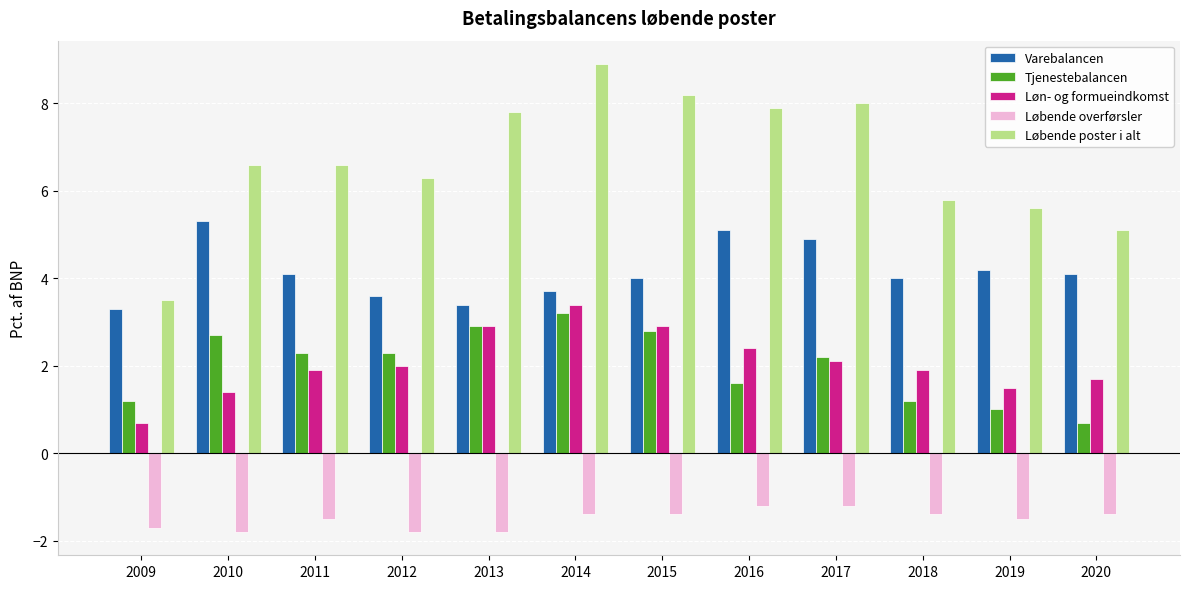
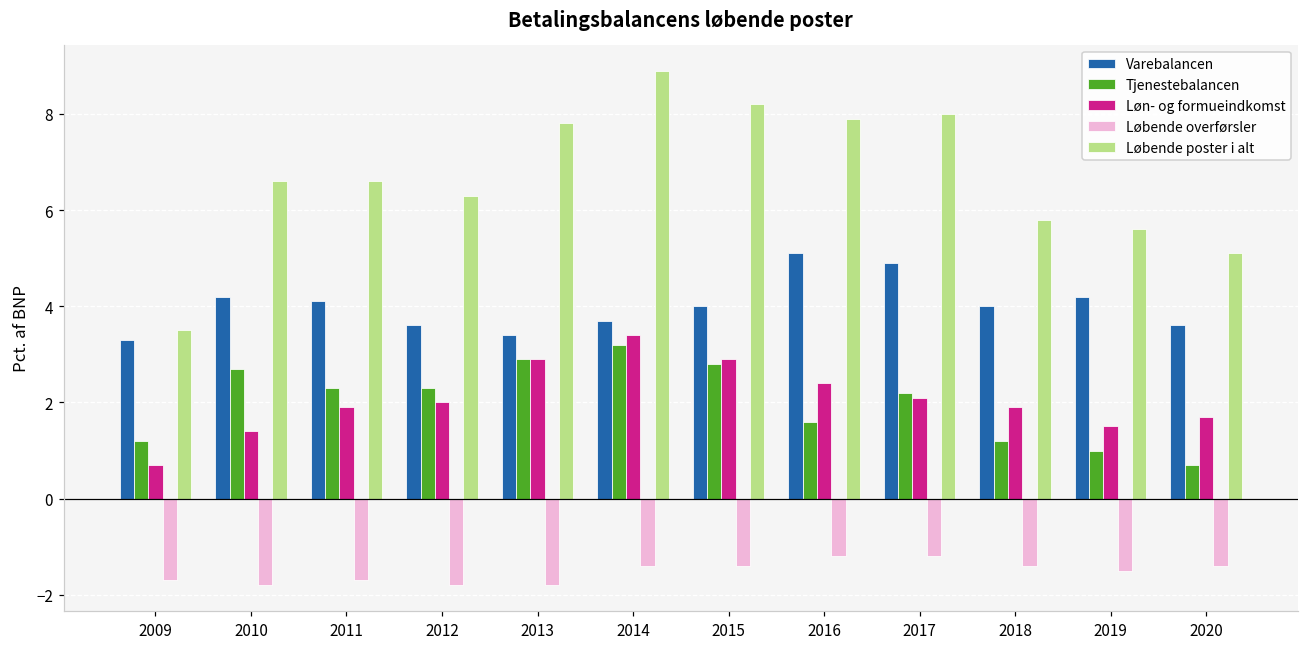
  {
    "Varebalancen": {
      "2009": 3.3,
-     "2010": 5.3,
+     "2010": 4.2,
      "2011": 4.1,
      "2012": 3.6,
      "2013": 3.4,
      "2014": 3.7,
      "2015": 4.0,
      "2016": 5.1,
      "2017": 4.9,
      "2018": 4.0,
      "2019": 4.2,
-     "2020": 4.1
+     "2020": 3.6
    },
    "Tjenestebalancen": {
      "2009": 1.2,
      "2010": 2.7,
      "2011": 2.3,
      "2012": 2.3,
      "2013": 2.9,
      "2014": 3.2,
      "2015": 2.8,
      "2016": 1.6,
      "2017": 2.2,
      "2018": 1.2,
      "2019": 1.0,
      "2020": 0.7
    },
    "Løn- og formueindkomst": {
      "2009": 0.7,
      "2010": 1.4,
      "2011": 1.9,
      "2012": 2.0,
      "2013": 2.9,
      "2014": 3.4,
      "2015": 2.9,
      "2016": 2.4,
      "2017": 2.1,
      "2018": 1.9,
      "2019": 1.5,
      "2020": 1.7
    },
    "Løbende overførsler": {
      "2009": -1.7,
      "2010": -1.8,
-     "2011": -1.5,
+     "2011": -1.7,
      "2012": -1.8,
      "2013": -1.8,
      "2014": -1.4,
      "2015": -1.4,
      "2016": -1.2,
      "2017": -1.2,
      "2018": -1.4,
      "2019": -1.5,
      "2020": -1.4
    },
    "Løbende poster i alt": {
      "2009": 3.5,
      "2010": 6.6,
      "2011": 6.6,
      "2012": 6.3,
      "2013": 7.8,
      "2014": 8.9,
      "2015": 8.2,
      "2016": 7.9,
      "2017": 8.0,
      "2018": 5.8,
      "2019": 5.6,
      "2020": 5.1
    }
  }
